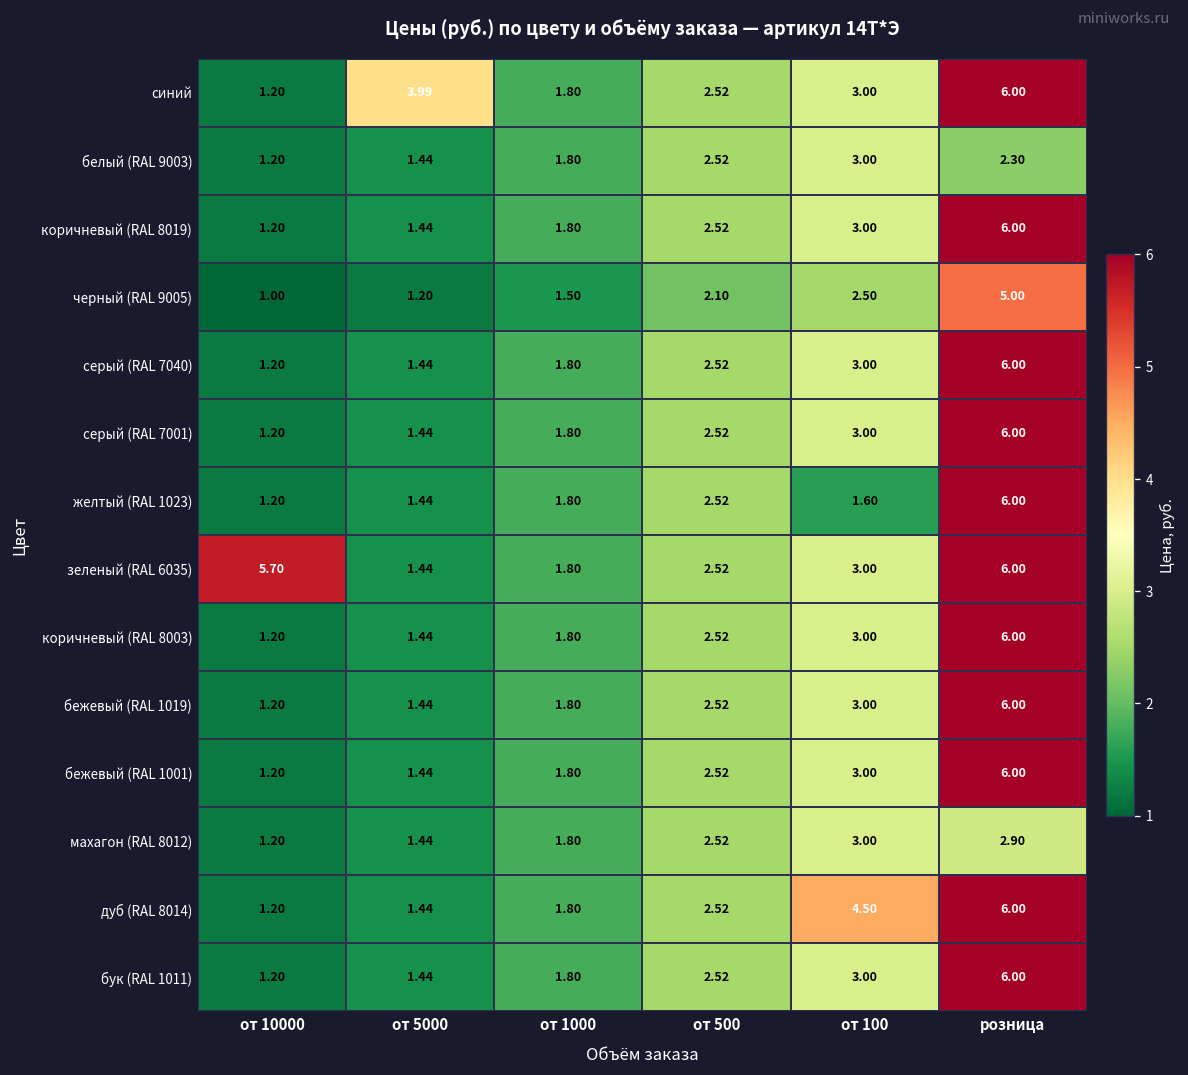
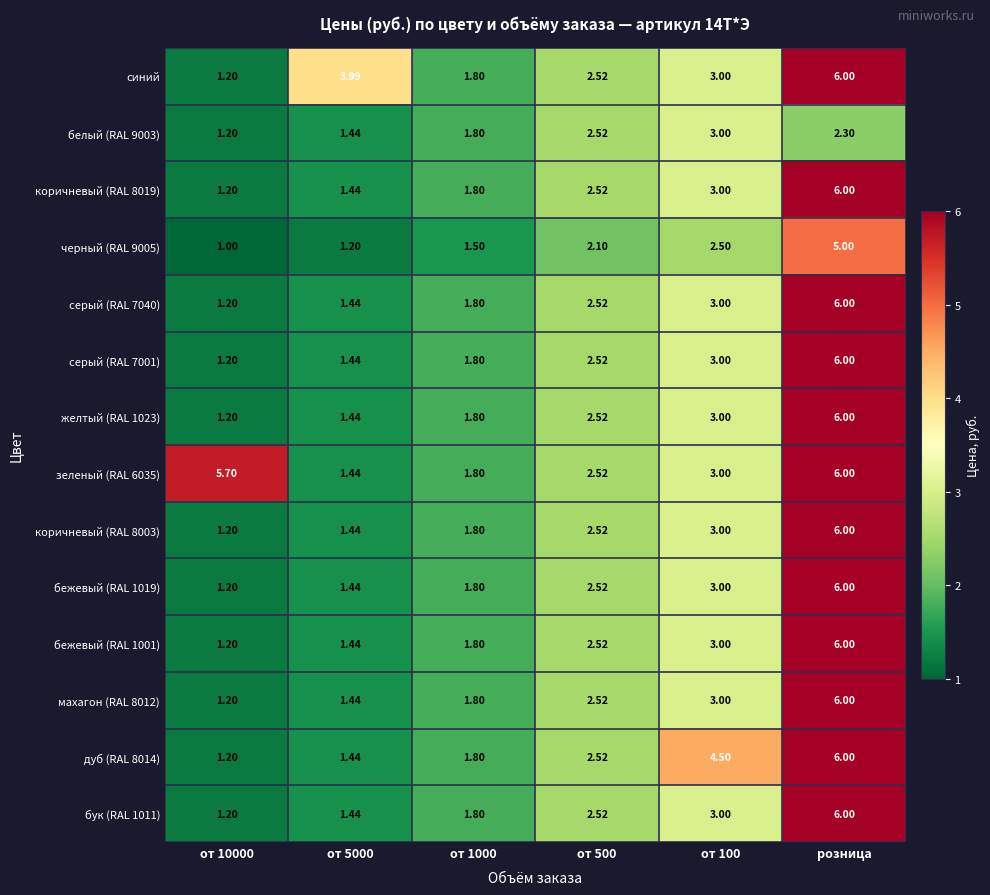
  {
    "синий": {
      "от 10000": 1.20,
      "от 5000": 3.99,
      "от 1000": 1.80,
      "от 500": 2.52,
      "от 100": 3.00,
      "розница": 6.00
    },
    "белый (RAL 9003)": {
      "от 10000": 1.20,
      "от 5000": 1.44,
      "от 1000": 1.80,
      "от 500": 2.52,
      "от 100": 3.00,
      "розница": 2.30
    },
    "коричневый (RAL 8019)": {
      "от 10000": 1.20,
      "от 5000": 1.44,
      "от 1000": 1.80,
      "от 500": 2.52,
      "от 100": 3.00,
      "розница": 6.00
    },
    "черный (RAL 9005)": {
      "от 10000": 1.00,
      "от 5000": 1.20,
      "от 1000": 1.50,
      "от 500": 2.10,
      "от 100": 2.50,
      "розница": 5.00
    },
    "серый (RAL 7040)": {
      "от 10000": 1.20,
      "от 5000": 1.44,
      "от 1000": 1.80,
      "от 500": 2.52,
      "от 100": 3.00,
      "розница": 6.00
    },
    "серый (RAL 7001)": {
      "от 10000": 1.20,
      "от 5000": 1.44,
      "от 1000": 1.80,
      "от 500": 2.52,
      "от 100": 3.00,
      "розница": 6.00
    },
    "желтый (RAL 1023)": {
      "от 10000": 1.20,
      "от 5000": 1.44,
      "от 1000": 1.80,
      "от 500": 2.52,
-     "от 100": 1.60,
+     "от 100": 3.00,
      "розница": 6.00
    },
    "зеленый (RAL 6035)": {
      "от 10000": 5.70,
      "от 5000": 1.44,
      "от 1000": 1.80,
      "от 500": 2.52,
      "от 100": 3.00,
      "розница": 6.00
    },
    "коричневый (RAL 8003)": {
      "от 10000": 1.20,
      "от 5000": 1.44,
      "от 1000": 1.80,
      "от 500": 2.52,
      "от 100": 3.00,
      "розница": 6.00
    },
    "бежевый (RAL 1019)": {
      "от 10000": 1.20,
      "от 5000": 1.44,
      "от 1000": 1.80,
      "от 500": 2.52,
      "от 100": 3.00,
      "розница": 6.00
    },
    "бежевый (RAL 1001)": {
      "от 10000": 1.20,
      "от 5000": 1.44,
      "от 1000": 1.80,
      "от 500": 2.52,
      "от 100": 3.00,
      "розница": 6.00
    },
    "махагон (RAL 8012)": {
      "от 10000": 1.20,
      "от 5000": 1.44,
      "от 1000": 1.80,
      "от 500": 2.52,
      "от 100": 3.00,
-     "розница": 2.90
+     "розница": 6.00
    },
    "дуб (RAL 8014)": {
      "от 10000": 1.20,
      "от 5000": 1.44,
      "от 1000": 1.80,
      "от 500": 2.52,
      "от 100": 4.50,
      "розница": 6.00
    },
    "бук (RAL 1011)": {
      "от 10000": 1.20,
      "от 5000": 1.44,
      "от 1000": 1.80,
      "от 500": 2.52,
      "от 100": 3.00,
      "розница": 6.00
    }
  }
